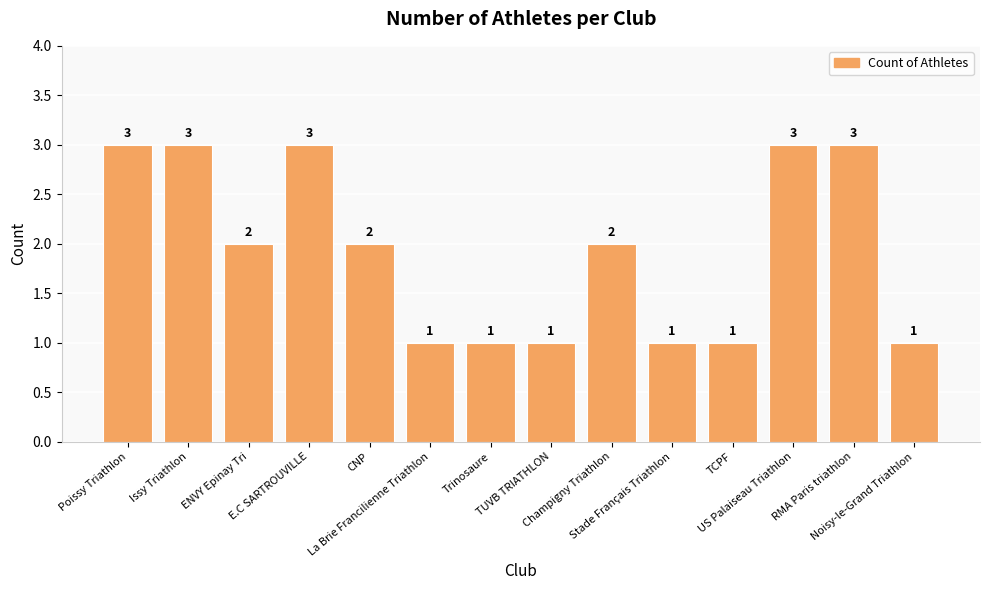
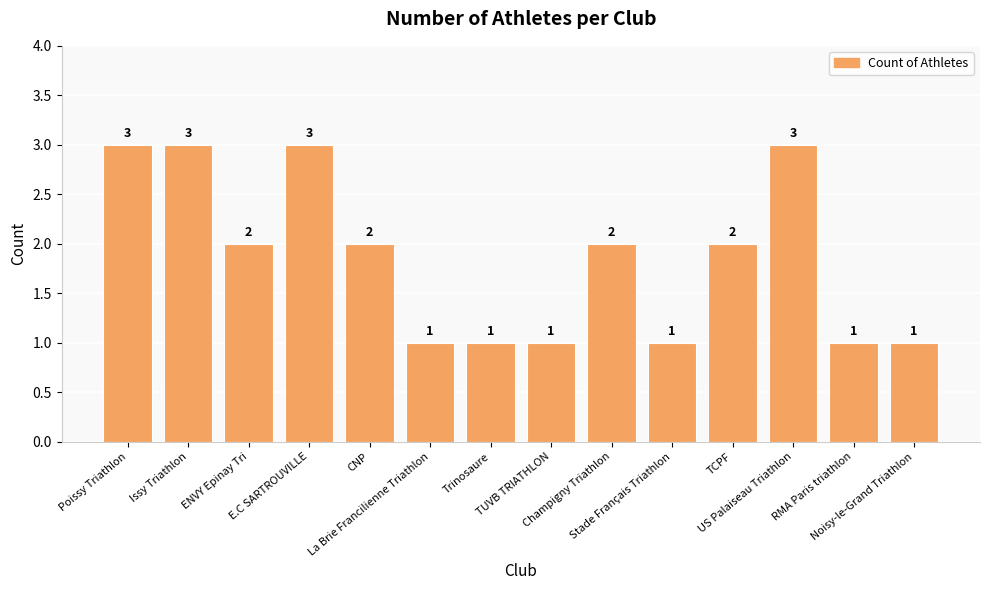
  {
    "Poissy Triathlon": 3,
    "Issy Triathlon": 3,
    "ENVY Epinay Tri": 2,
    "E.C SARTROUVILLE": 3,
    "CNP": 2,
    "La Brie Francilienne Triathlon": 1,
    "Trinosaure": 1,
    "TUVB TRIATHLON": 1,
    "Champigny Triathlon": 2,
    "Stade Français Triathlon": 1,
-   "TCPF": 1,
+   "TCPF": 2,
    "US Palaiseau Triathlon": 3,
-   "RMA Paris triathlon": 3,
+   "RMA Paris triathlon": 1,
    "Noisy-le-Grand Triathlon": 1
  }
